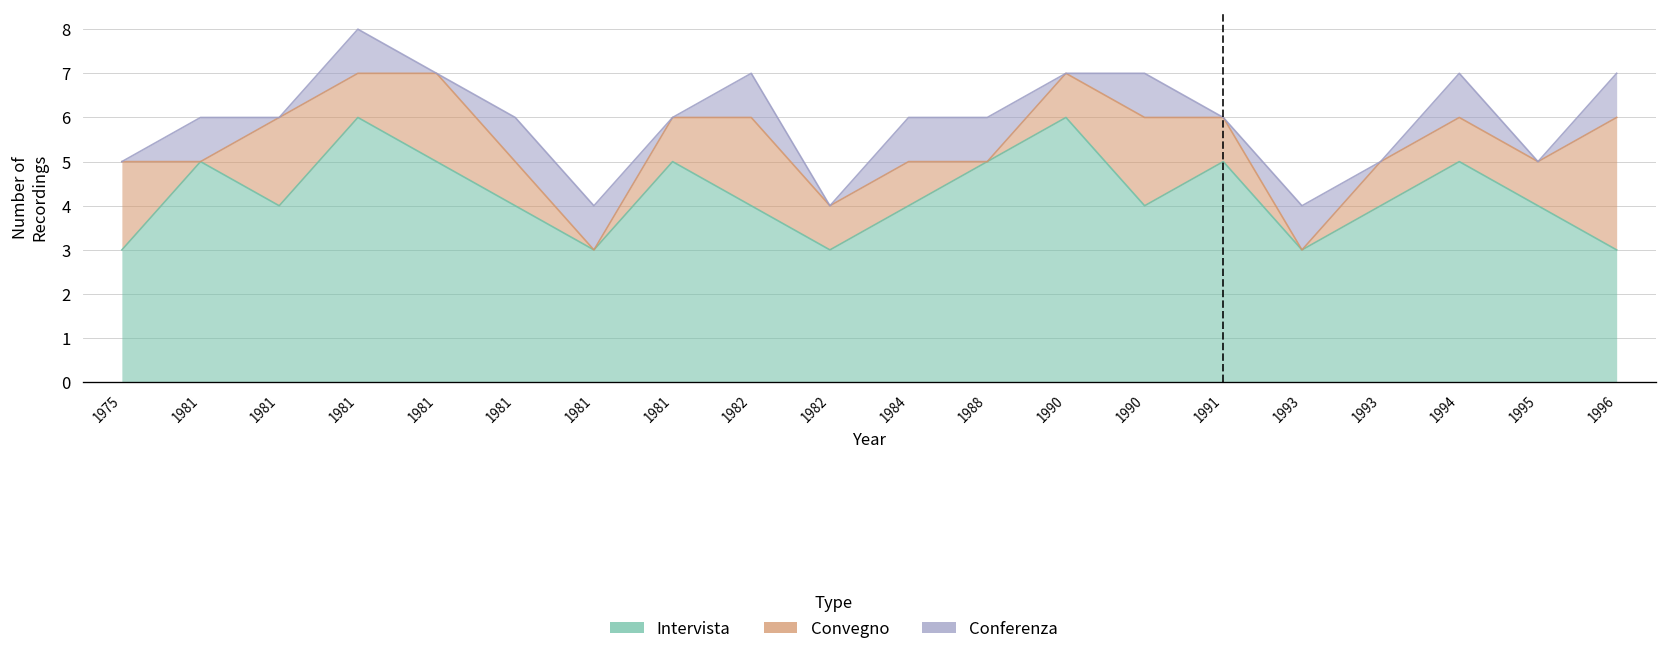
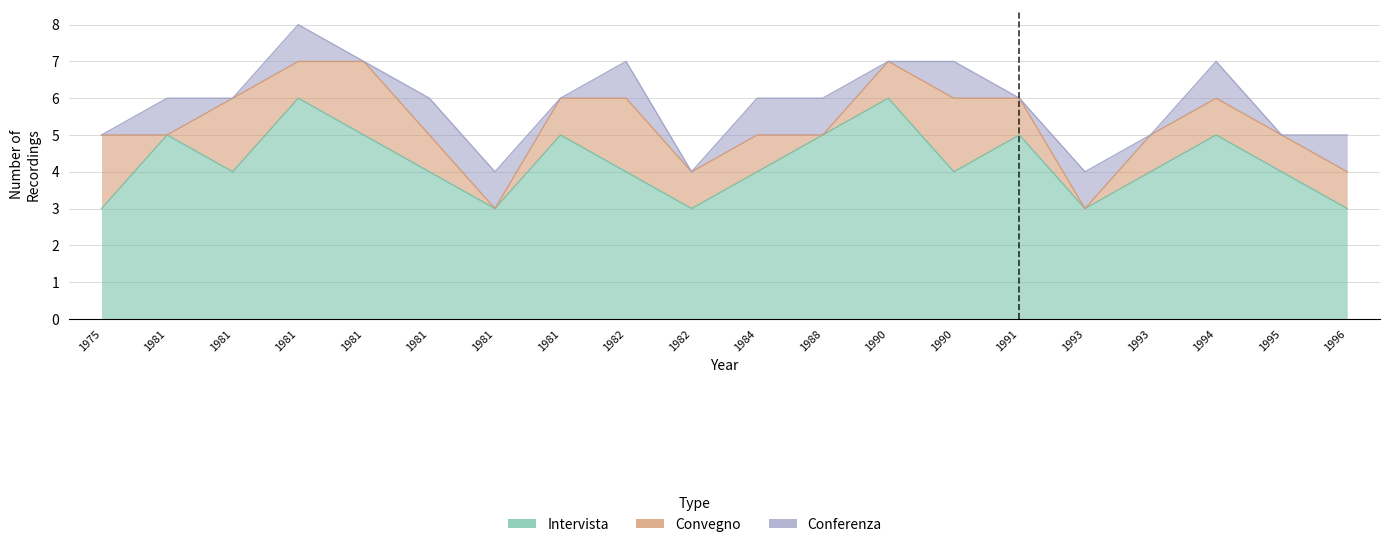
  {
    "Convegno": {
      "1984": 1,
      "1994": 1,
-     "1996": 3
+     "1996": 1
    }
  }
